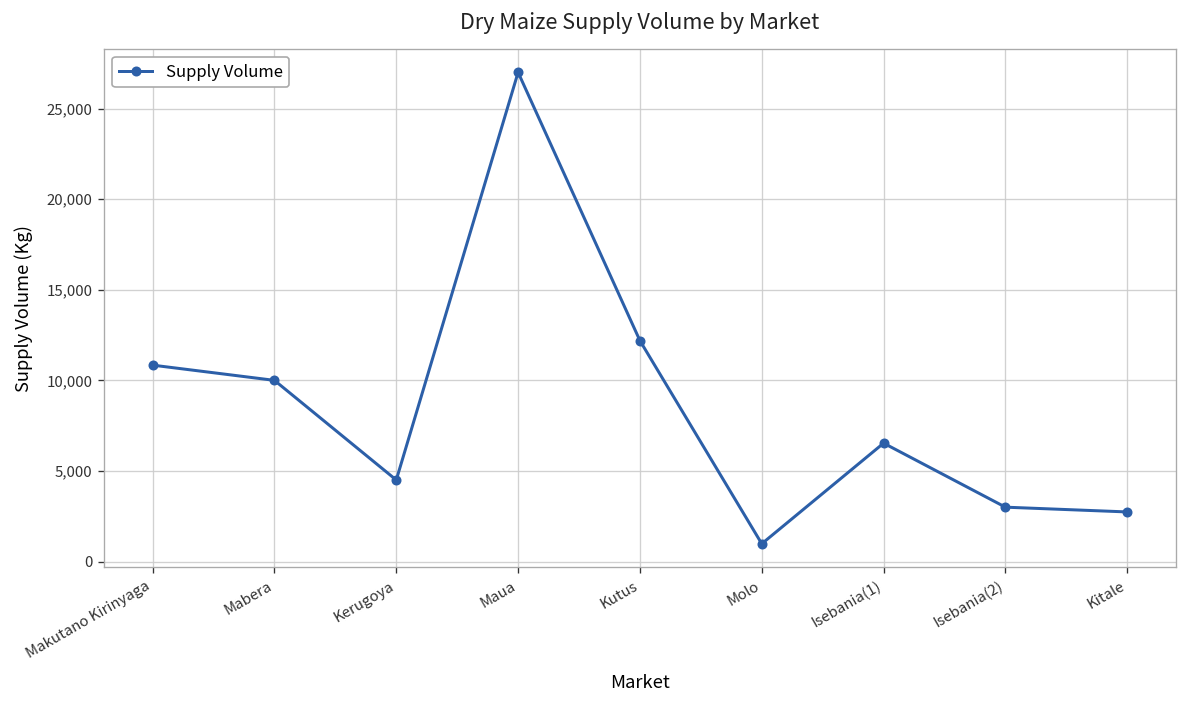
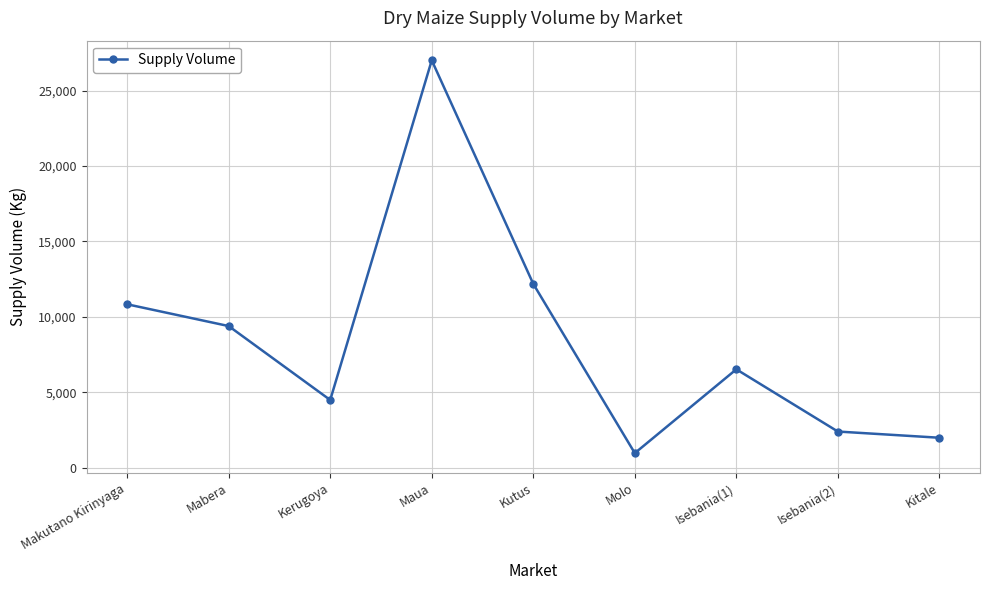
  {
    "Makutano Kirinyaga": "10,800",
-   "Mabera": "10,000",
+   "Mabera": "9,400",
    "Kerugoya": "4,500",
    "Maua": "27,000",
    "Kutus": "12,200",
    "Molo": "1,000",
    "Isebania(1)": "6,500",
-   "Isebania(2)": "3,000",
-   "Kitale": "2,700"
+   "Isebania(2)": "2,400",
+   "Kitale": "2,000"
  }
